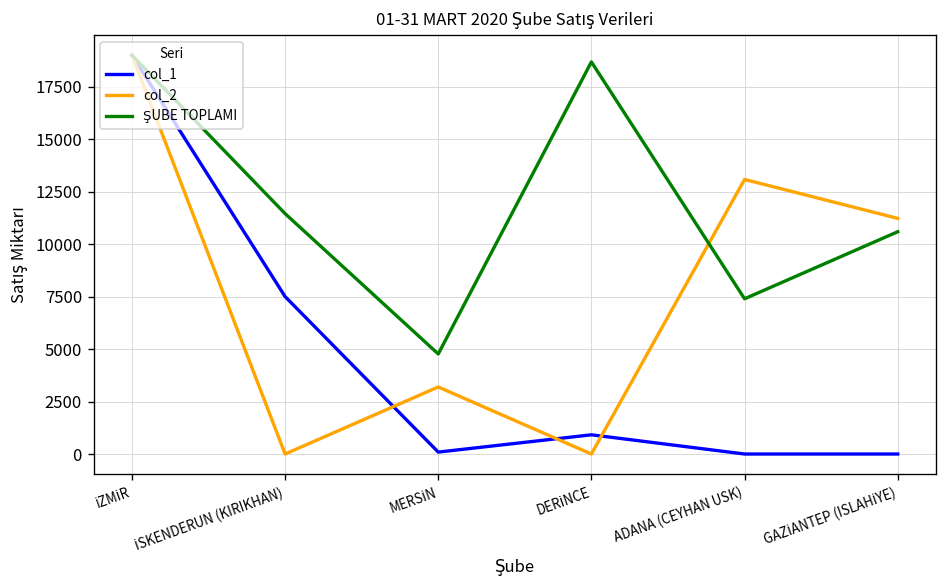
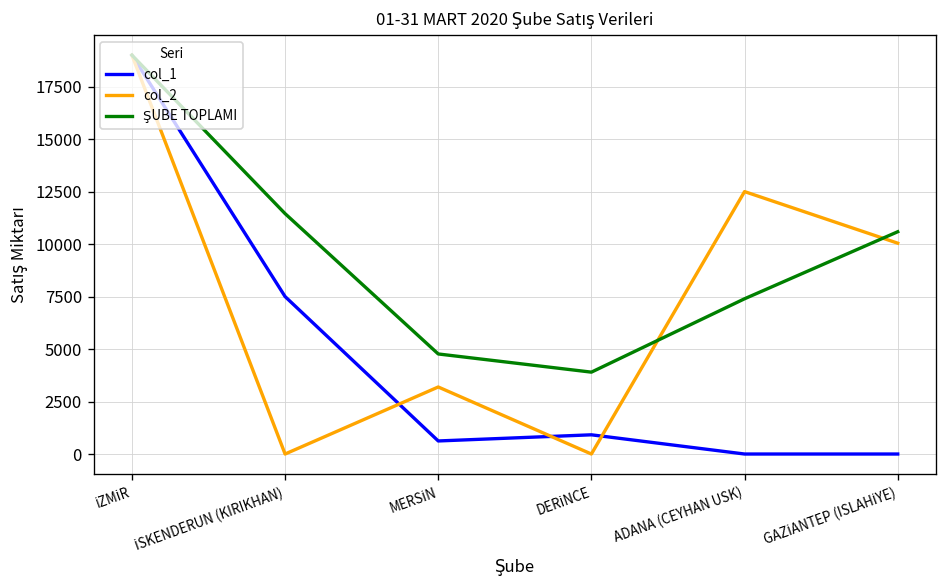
  {
    "col_1": {
      "İSKENDERUN (KIRIKHAN)": 7500,
-     "MERSİN": 100,
+     "MERSİN": 600,
      "DERİNCE": 900,
      "ADANA (CEYHAN USK)": 0,
      "GAZİANTEP (ISLAHİYE)": 0
    },
    "col_2": {
      "İSKENDERUN (KIRIKHAN)": 0,
      "MERSİN": 3200,
      "DERİNCE": 0,
-     "ADANA (CEYHAN USK)": 13100,
-     "GAZİANTEP (ISLAHİYE)": 11200
+     "ADANA (CEYHAN USK)": 12500,
+     "GAZİANTEP (ISLAHİYE)": 10000
    },
    "ŞUBE TOPLAMI": {
      "İSKENDERUN (KIRIKHAN)": 11500,
      "MERSİN": 4800,
-     "DERİNCE": 18700,
+     "DERİNCE": 3900,
      "ADANA (CEYHAN USK)": 7400,
      "GAZİANTEP (ISLAHİYE)": 10600
    }
  }
